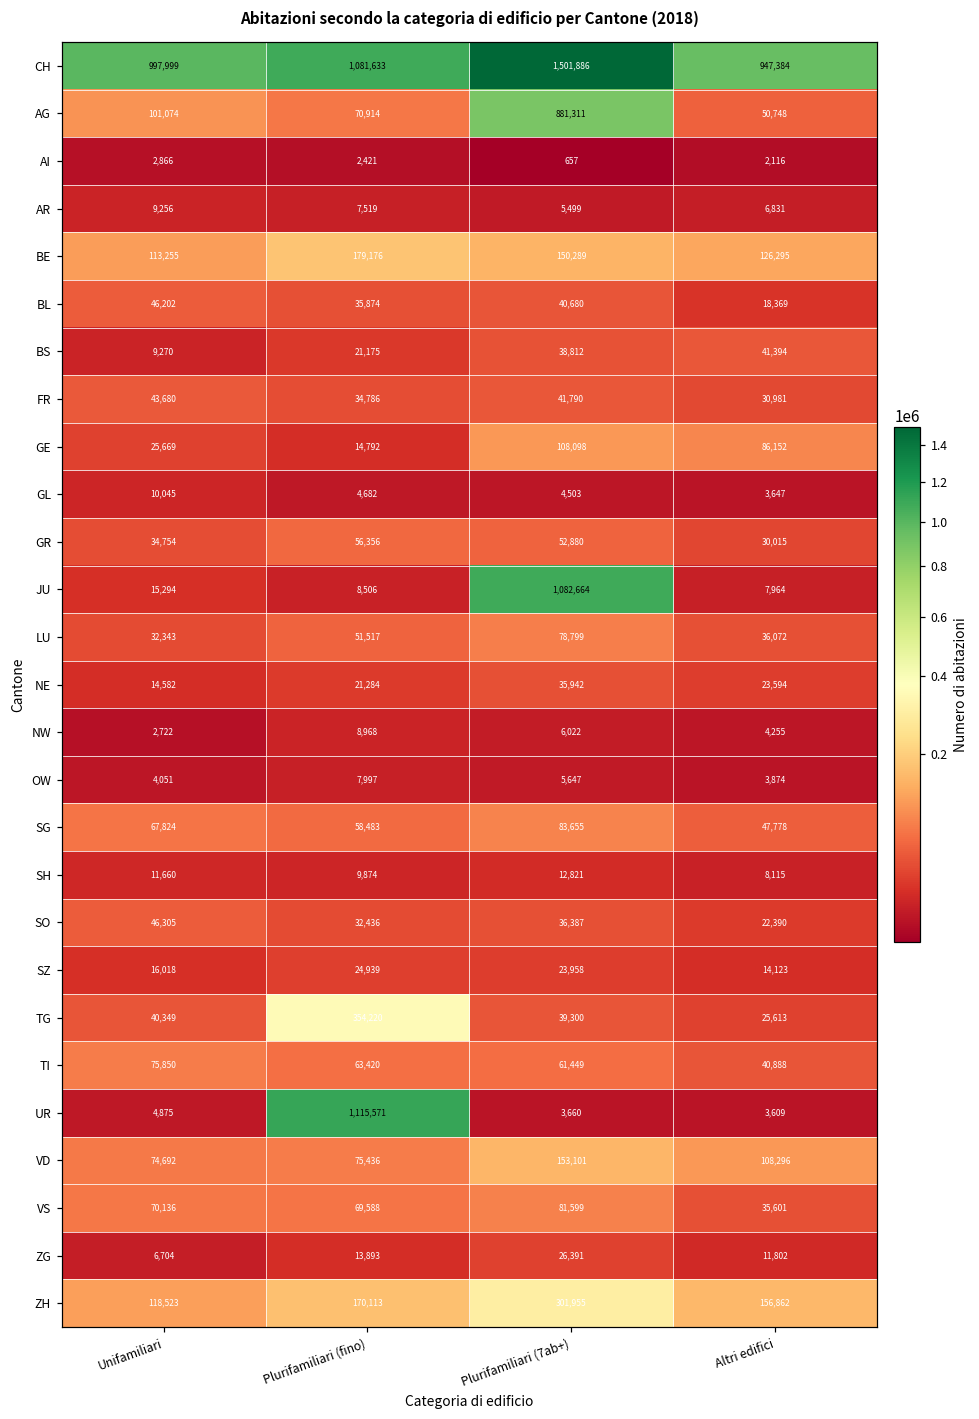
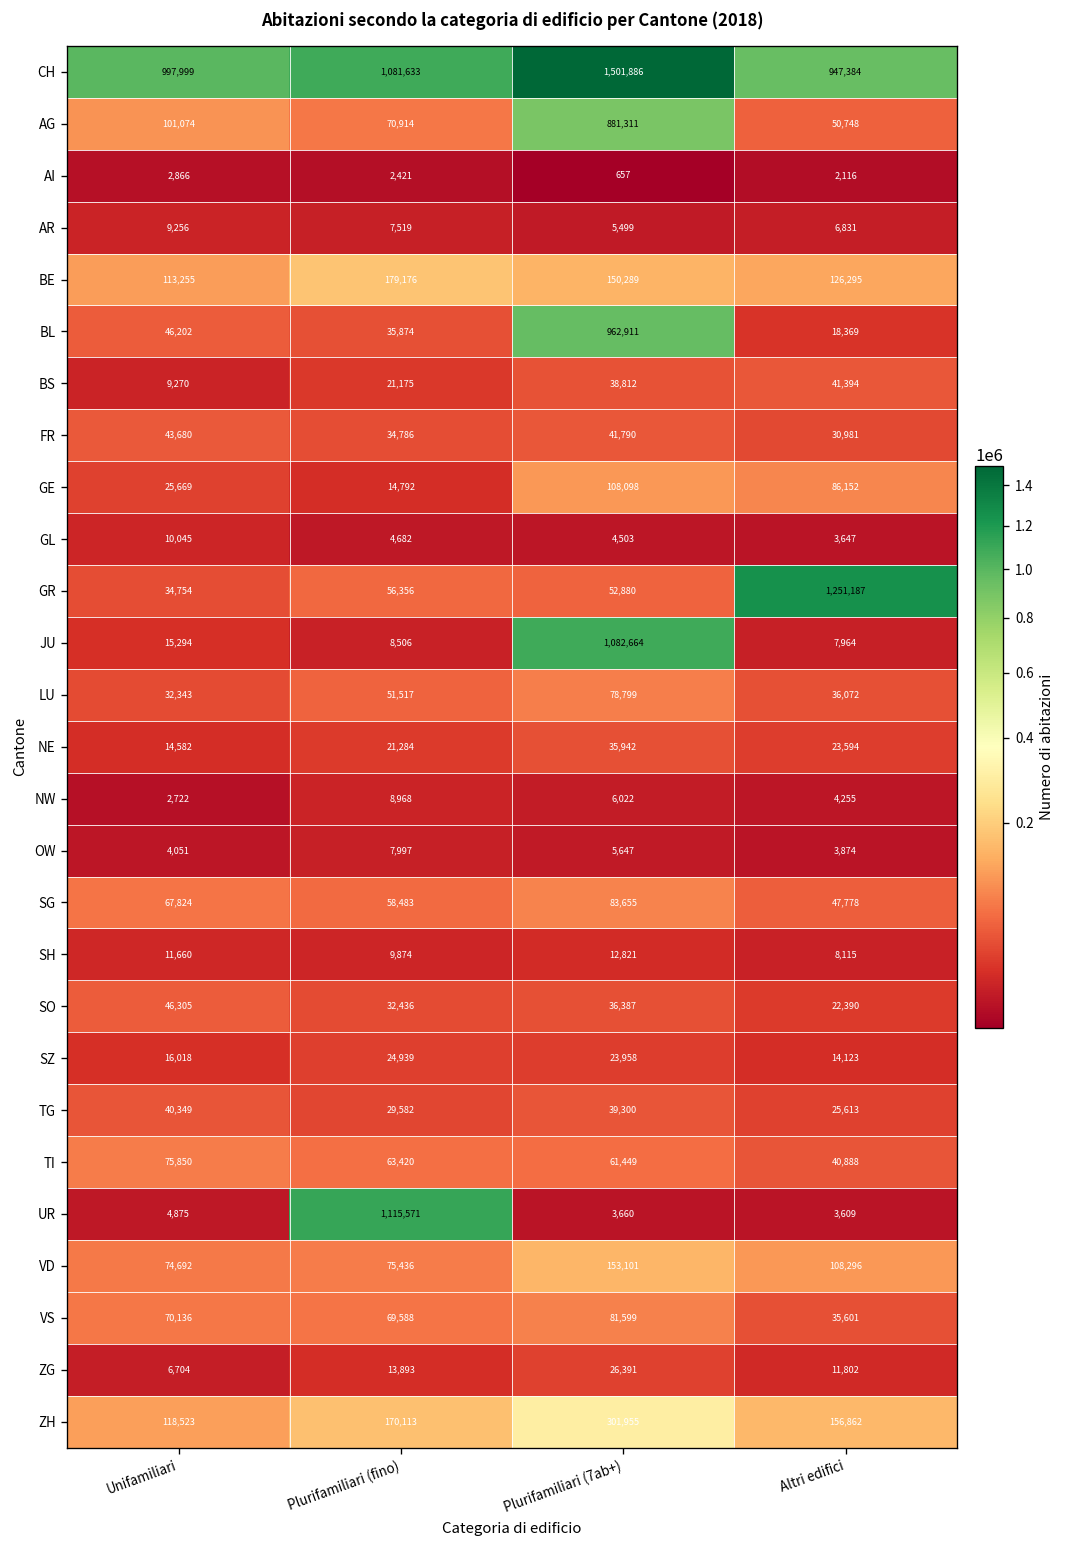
  {
    "CH": {
      "Unifamiliari": "997,999",
      "Plurifamiliari (fino)": "1,081,633",
      "Plurifamiliari (7ab+)": "1,501,886",
      "Altri edifici": "947,384"
    },
    "AG": {
      "Unifamiliari": "101,074",
      "Plurifamiliari (fino)": "70,914",
      "Plurifamiliari (7ab+)": "881,311",
      "Altri edifici": "50,748"
    },
    "AI": {
      "Unifamiliari": "2,866",
      "Plurifamiliari (fino)": "2,421",
      "Plurifamiliari (7ab+)": "657",
      "Altri edifici": "2,116"
    },
    "AR": {
      "Unifamiliari": "9,256",
      "Plurifamiliari (fino)": "7,519",
      "Plurifamiliari (7ab+)": "5,499",
      "Altri edifici": "6,831"
    },
    "BE": {
      "Unifamiliari": "113,255",
      "Plurifamiliari (fino)": "179,176",
      "Plurifamiliari (7ab+)": "150,289",
      "Altri edifici": "126,295"
    },
    "BL": {
      "Unifamiliari": "46,202",
      "Plurifamiliari (fino)": "35,874",
-     "Plurifamiliari (7ab+)": "40,680",
+     "Plurifamiliari (7ab+)": "962,911",
      "Altri edifici": "18,369"
    },
    "BS": {
      "Unifamiliari": "9,270",
      "Plurifamiliari (fino)": "21,175",
      "Plurifamiliari (7ab+)": "38,812",
      "Altri edifici": "41,394"
    },
    "FR": {
      "Unifamiliari": "43,680",
      "Plurifamiliari (fino)": "34,786",
      "Plurifamiliari (7ab+)": "41,790",
      "Altri edifici": "30,981"
    },
    "GE": {
      "Unifamiliari": "25,669",
      "Plurifamiliari (fino)": "14,792",
      "Plurifamiliari (7ab+)": "108,098",
      "Altri edifici": "86,152"
    },
    "GL": {
      "Unifamiliari": "10,045",
      "Plurifamiliari (fino)": "4,682",
      "Plurifamiliari (7ab+)": "4,503",
      "Altri edifici": "3,647"
    },
    "GR": {
      "Unifamiliari": "34,754",
      "Plurifamiliari (fino)": "56,356",
      "Plurifamiliari (7ab+)": "52,880",
-     "Altri edifici": "30,015"
+     "Altri edifici": "1,251,187"
    },
    "JU": {
      "Unifamiliari": "15,294",
      "Plurifamiliari (fino)": "8,506",
      "Plurifamiliari (7ab+)": "1,082,664",
      "Altri edifici": "7,964"
    },
    "LU": {
      "Unifamiliari": "32,343",
      "Plurifamiliari (fino)": "51,517",
      "Plurifamiliari (7ab+)": "78,799",
      "Altri edifici": "36,072"
    },
    "NE": {
      "Unifamiliari": "14,582",
      "Plurifamiliari (fino)": "21,284",
      "Plurifamiliari (7ab+)": "35,942",
      "Altri edifici": "23,594"
    },
    "NW": {
      "Unifamiliari": "2,722",
      "Plurifamiliari (fino)": "8,968",
      "Plurifamiliari (7ab+)": "6,022",
      "Altri edifici": "4,255"
    },
    "OW": {
      "Unifamiliari": "4,051",
      "Plurifamiliari (fino)": "7,997",
      "Plurifamiliari (7ab+)": "5,647",
      "Altri edifici": "3,874"
    },
    "SG": {
      "Unifamiliari": "67,824",
      "Plurifamiliari (fino)": "58,483",
      "Plurifamiliari (7ab+)": "83,655",
      "Altri edifici": "47,778"
    },
    "SH": {
      "Unifamiliari": "11,660",
      "Plurifamiliari (fino)": "9,874",
      "Plurifamiliari (7ab+)": "12,821",
      "Altri edifici": "8,115"
    },
    "SO": {
      "Unifamiliari": "46,305",
      "Plurifamiliari (fino)": "32,436",
      "Plurifamiliari (7ab+)": "36,387",
      "Altri edifici": "22,390"
    },
    "SZ": {
      "Unifamiliari": "16,018",
      "Plurifamiliari (fino)": "24,939",
      "Plurifamiliari (7ab+)": "23,958",
      "Altri edifici": "14,123"
    },
    "TG": {
      "Unifamiliari": "40,349",
-     "Plurifamiliari (fino)": "354,220",
+     "Plurifamiliari (fino)": "29,582",
      "Plurifamiliari (7ab+)": "39,300",
      "Altri edifici": "25,613"
    },
    "TI": {
      "Unifamiliari": "75,850",
      "Plurifamiliari (fino)": "63,420",
      "Plurifamiliari (7ab+)": "61,449",
      "Altri edifici": "40,888"
    },
    "UR": {
      "Unifamiliari": "4,875",
      "Plurifamiliari (fino)": "1,115,571",
      "Plurifamiliari (7ab+)": "3,660",
      "Altri edifici": "3,609"
    },
    "VD": {
      "Unifamiliari": "74,692",
      "Plurifamiliari (fino)": "75,436",
      "Plurifamiliari (7ab+)": "153,101",
      "Altri edifici": "108,296"
    },
    "VS": {
      "Unifamiliari": "70,136",
      "Plurifamiliari (fino)": "69,588",
      "Plurifamiliari (7ab+)": "81,599",
      "Altri edifici": "35,601"
    },
    "ZG": {
      "Unifamiliari": "6,704",
      "Plurifamiliari (fino)": "13,893",
      "Plurifamiliari (7ab+)": "26,391",
      "Altri edifici": "11,802"
    },
    "ZH": {
      "Unifamiliari": "118,523",
      "Plurifamiliari (fino)": "170,113",
      "Plurifamiliari (7ab+)": "301,955",
      "Altri edifici": "156,862"
    }
  }
